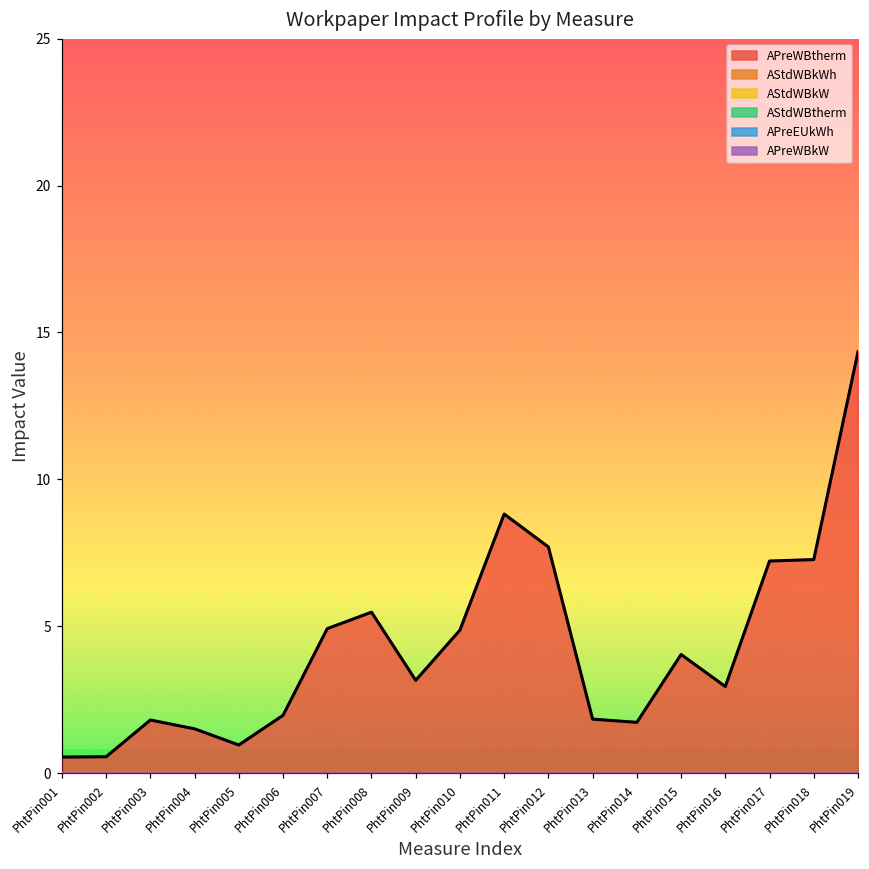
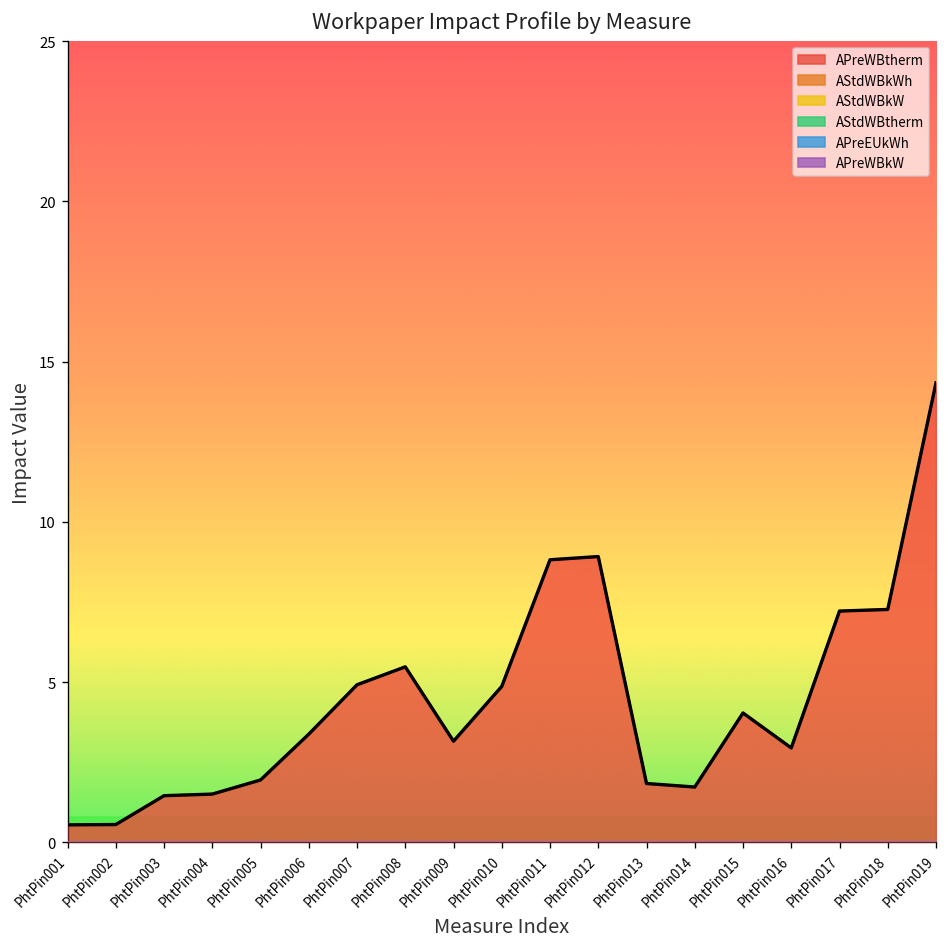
  {
    "APreWBtherm": {
-     "PhtPin003": 1.8,
+     "PhtPin003": 1.5,
      "PhtPin004": 1.5,
-     "PhtPin005": 1.0,
-     "PhtPin006": 2.0,
+     "PhtPin005": 2.0,
+     "PhtPin006": 3.4,
      "PhtPin007": 4.9,
      "PhtPin008": 5.5,
      "PhtPin009": 3.2,
      "PhtPin010": 4.9,
      "PhtPin011": 8.8,
-     "PhtPin012": 7.7,
+     "PhtPin012": 8.9,
      "PhtPin013": 1.8,
      "PhtPin014": 1.7,
      "PhtPin015": 4.0,
      "PhtPin016": 3.0,
      "PhtPin017": 7.2,
      "PhtPin018": 7.3,
      "PhtPin019": 14.3
    }
  }
